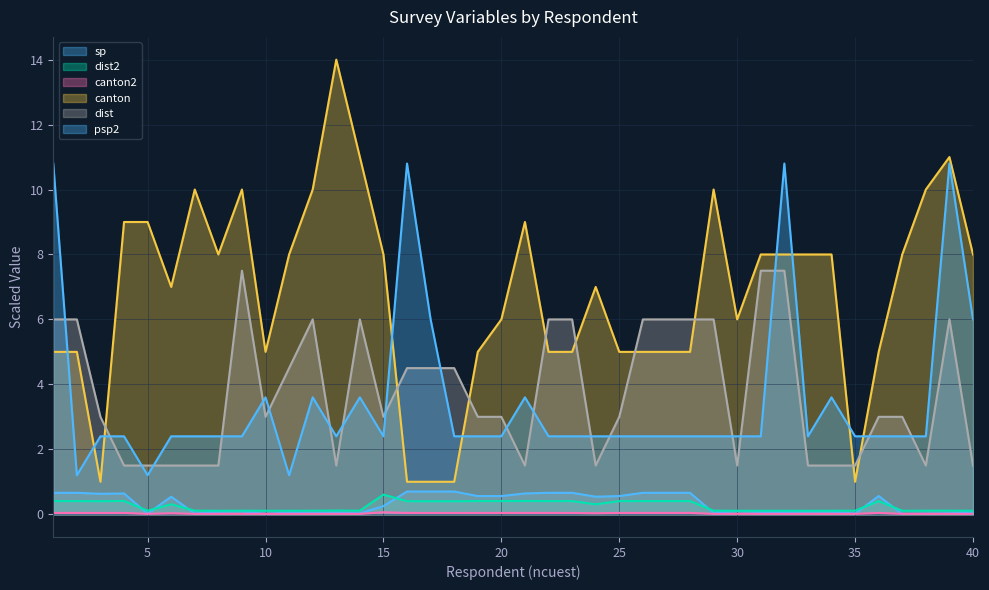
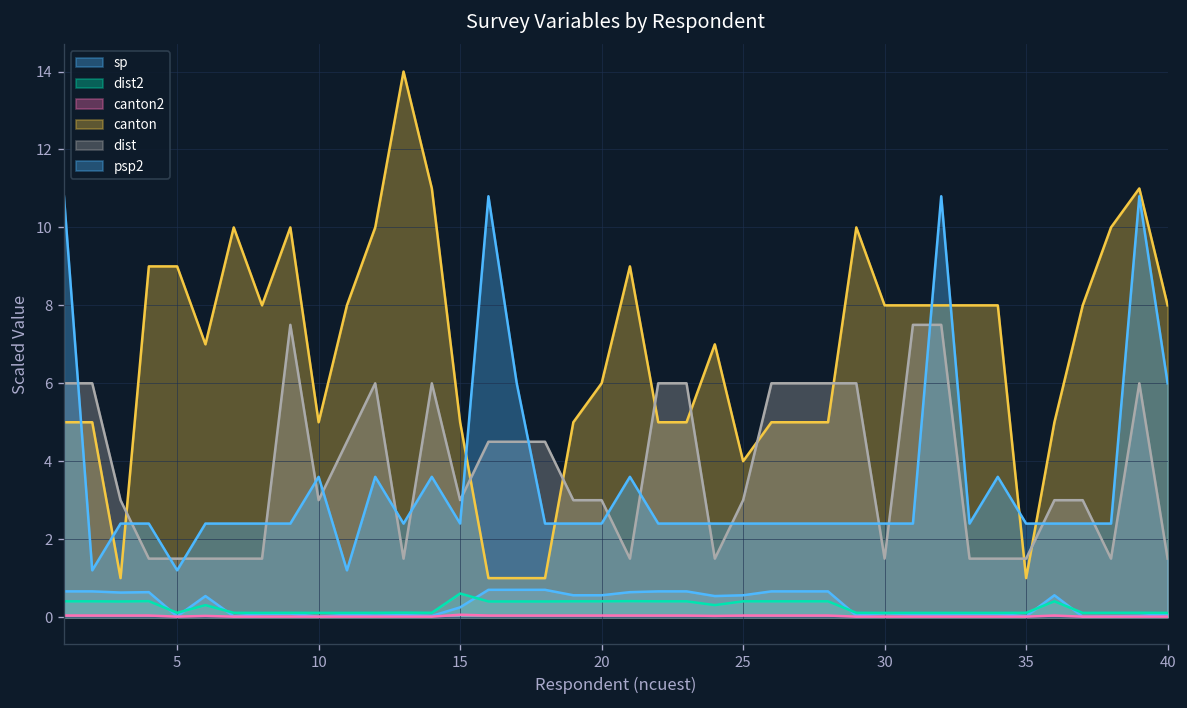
  {
    "dist2": {
      "5": 0.1,
      "10": 0.1,
      "15": 0.6,
      "20": 0.4,
      "25": 0.4,
      "35": 0.1
    },
    "canton": {
      "5": 9,
      "10": 5,
-     "15": 8,
+     "15": 5,
      "20": 6,
-     "25": 5,
-     "30": 6,
+     "25": 4,
+     "30": 8,
      "35": 1,
      "40": 8
    }
  }
